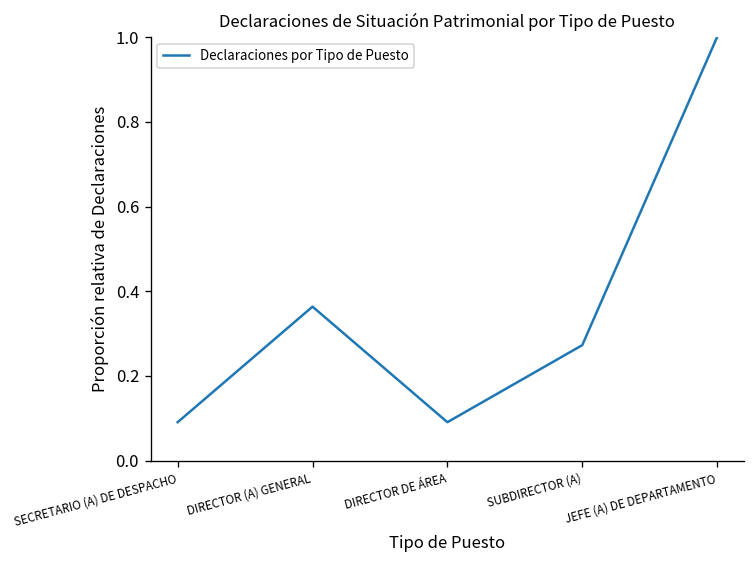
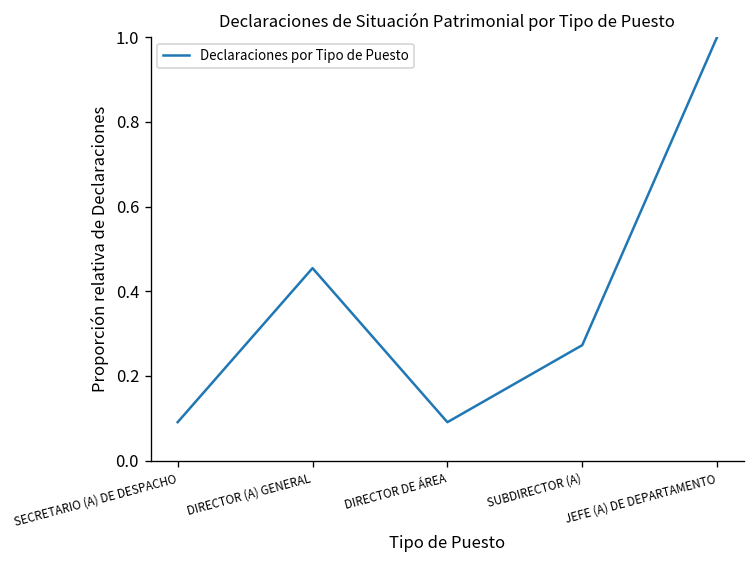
  {
    "SECRETARIO (A) DE DESPACHO": 0.09,
-   "DIRECTOR (A) GENERAL": 0.36,
+   "DIRECTOR (A) GENERAL": 0.45,
    "DIRECTOR DE ÁREA": 0.09,
    "SUBDIRECTOR (A)": 0.27,
    "JEFE (A) DE DEPARTAMENTO": 1.00
  }
